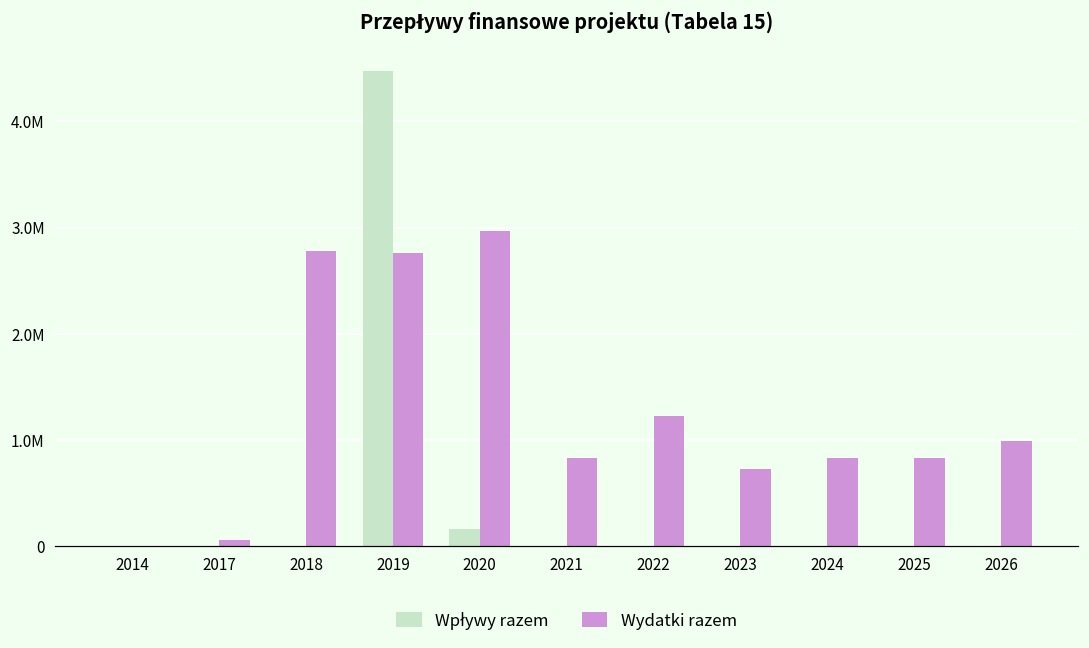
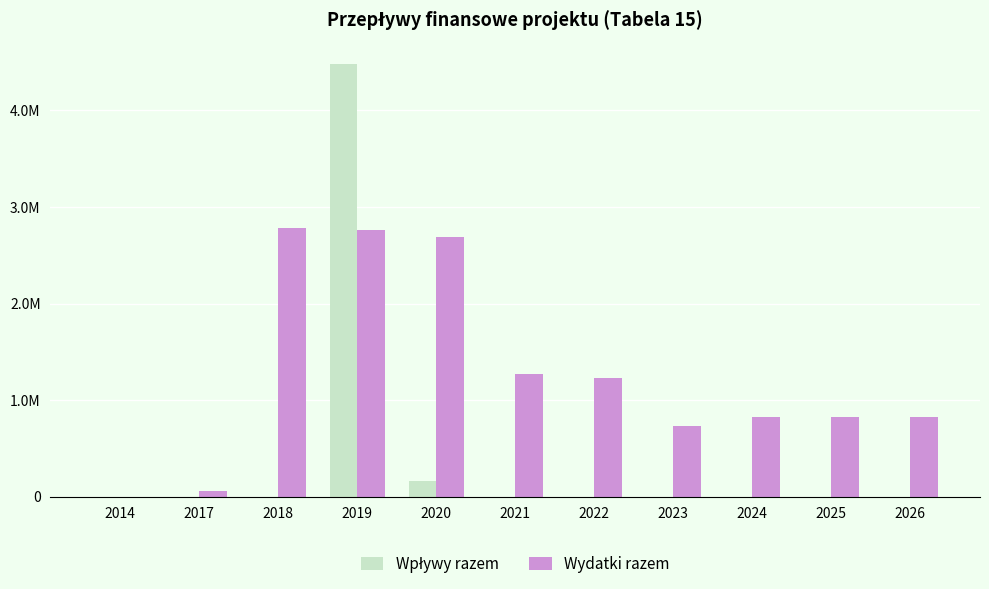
  {
    "Wpływy razem": {
      "2014": 0,
      "2017": 0,
      "2018": 0,
      "2019": 4500000,
      "2020": 200000,
      "2021": 0,
      "2022": 0,
      "2023": 0,
      "2024": 0,
      "2025": 0,
      "2026": 0
    },
    "Wydatki razem": {
      "2014": 0,
      "2017": 100000,
      "2018": 2800000,
      "2019": 2800000,
-     "2020": 3000000,
-     "2021": 800000,
+     "2020": 2700000,
+     "2021": 1300000,
      "2022": 1200000,
      "2023": 700000,
      "2024": 800000,
      "2025": 800000,
-     "2026": 1000000
+     "2026": 800000
    }
  }
